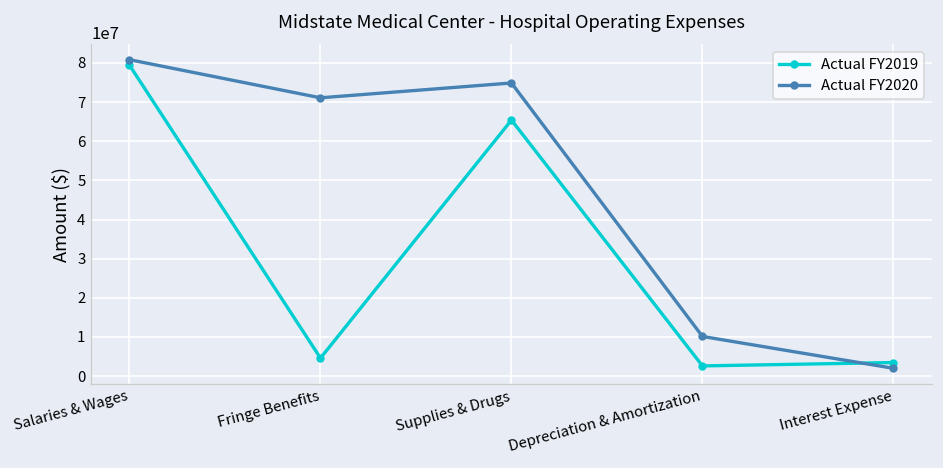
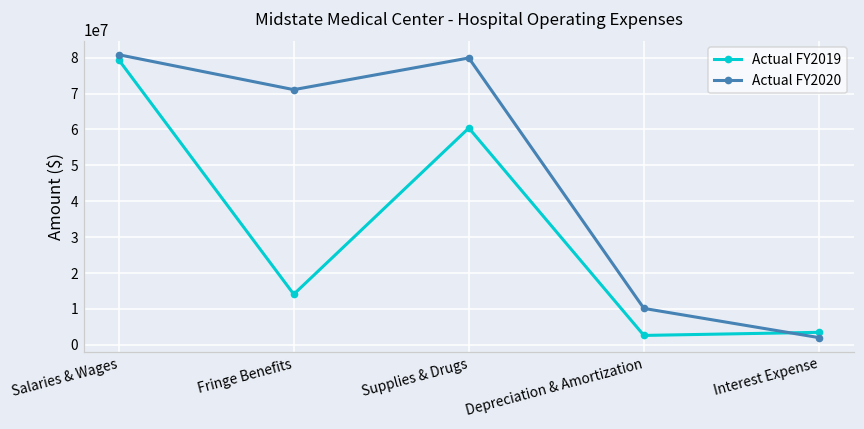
  {
    "Actual FY2019": {
      "Salaries & Wages": 79000000,
-     "Fringe Benefits": 5000000,
-     "Supplies & Drugs": 65000000,
+     "Fringe Benefits": 14000000,
+     "Supplies & Drugs": 60000000,
      "Depreciation & Amortization": 3000000,
      "Interest Expense": 3000000
    },
    "Actual FY2020": {
      "Salaries & Wages": 81000000,
      "Fringe Benefits": 71000000,
-     "Supplies & Drugs": 75000000,
+     "Supplies & Drugs": 80000000,
      "Depreciation & Amortization": 10000000,
      "Interest Expense": 2000000
    }
  }
